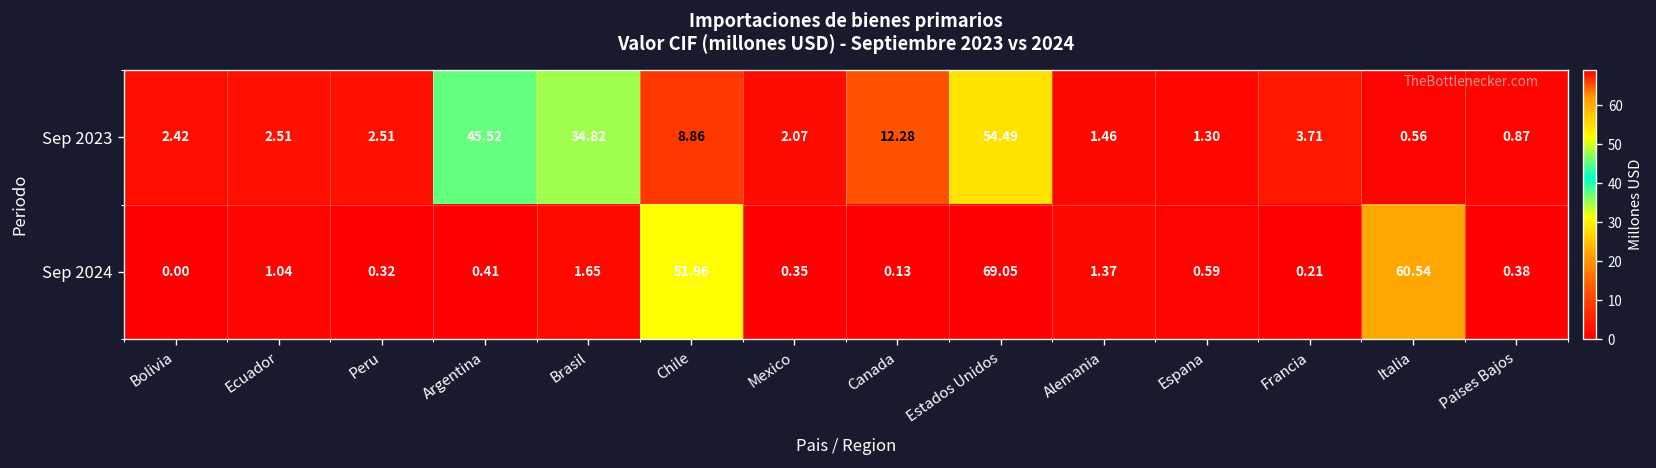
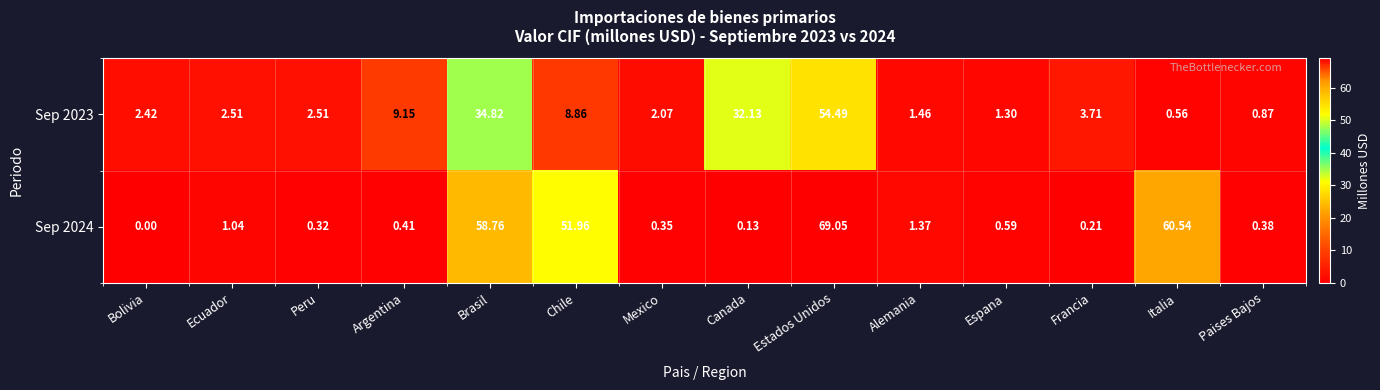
  {
    "Sep 2023": {
      "Bolivia": 2.42,
      "Ecuador": 2.51,
      "Peru": 2.51,
-     "Argentina": 45.52,
+     "Argentina": 9.15,
      "Brasil": 34.82,
      "Chile": 8.86,
      "Mexico": 2.07,
-     "Canada": 12.28,
+     "Canada": 32.13,
      "Estados Unidos": 54.49,
      "Alemania": 1.46,
      "Espana": 1.30,
      "Francia": 3.71,
      "Italia": 0.56
    },
    "Sep 2024": {
      "Bolivia": 0.00,
      "Ecuador": 1.04,
      "Peru": 0.32,
      "Argentina": 0.41,
-     "Brasil": 1.65,
+     "Brasil": 58.76,
      "Chile": 51.96,
      "Mexico": 0.35,
      "Canada": 0.13,
      "Estados Unidos": 69.05,
      "Alemania": 1.37,
      "Espana": 0.59,
      "Francia": 0.21,
      "Italia": 60.54,
      "Paises Bajos": 0.38
    }
  }
